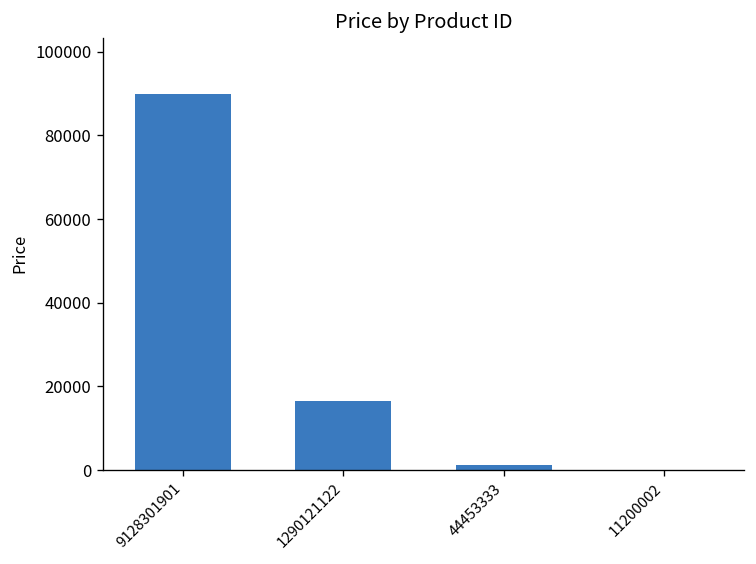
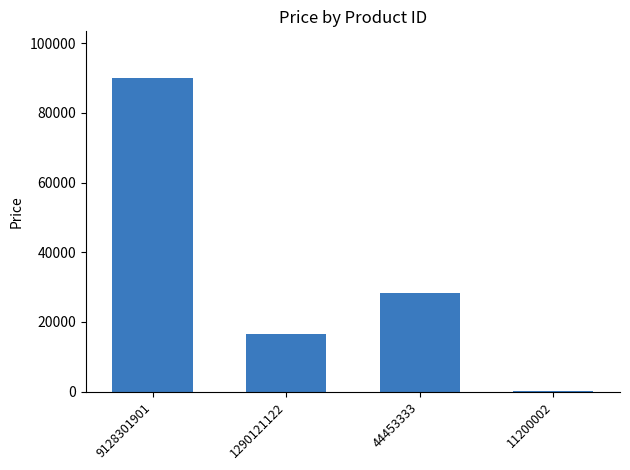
  {
    "9128301901": 90000,
    "1290121122": 16000,
-   "44453333": 1000
+   "44453333": 28000
  }
